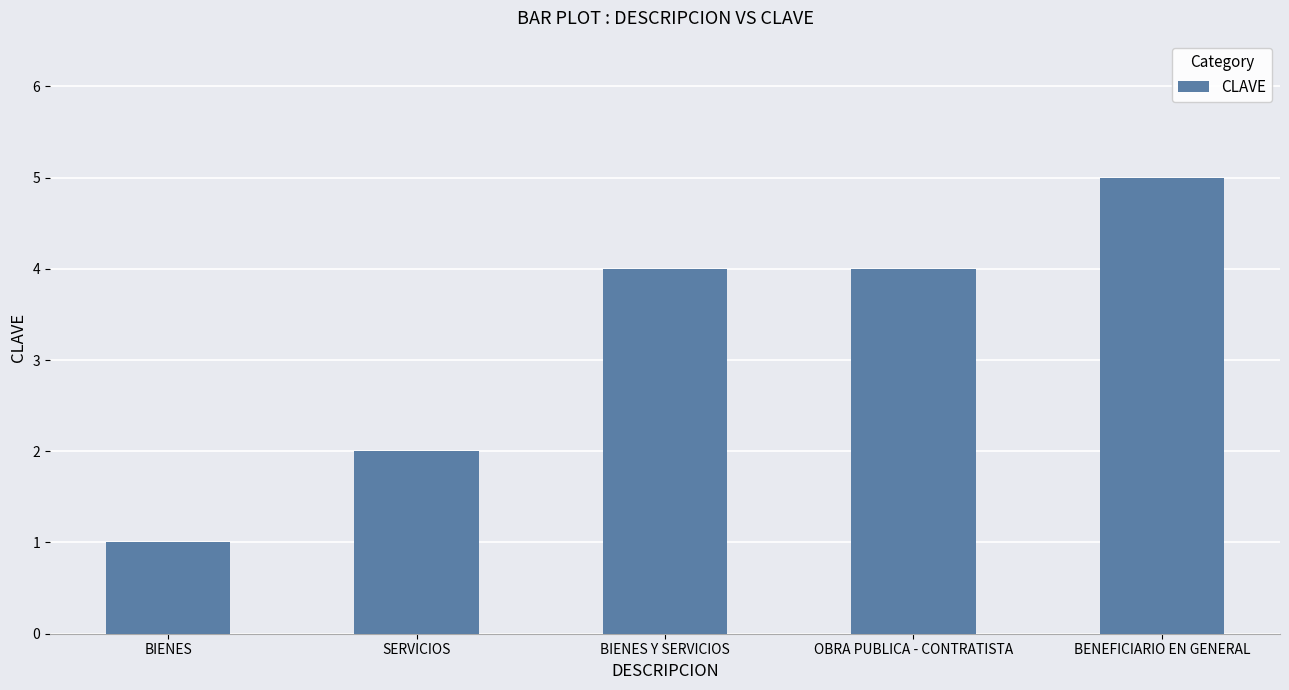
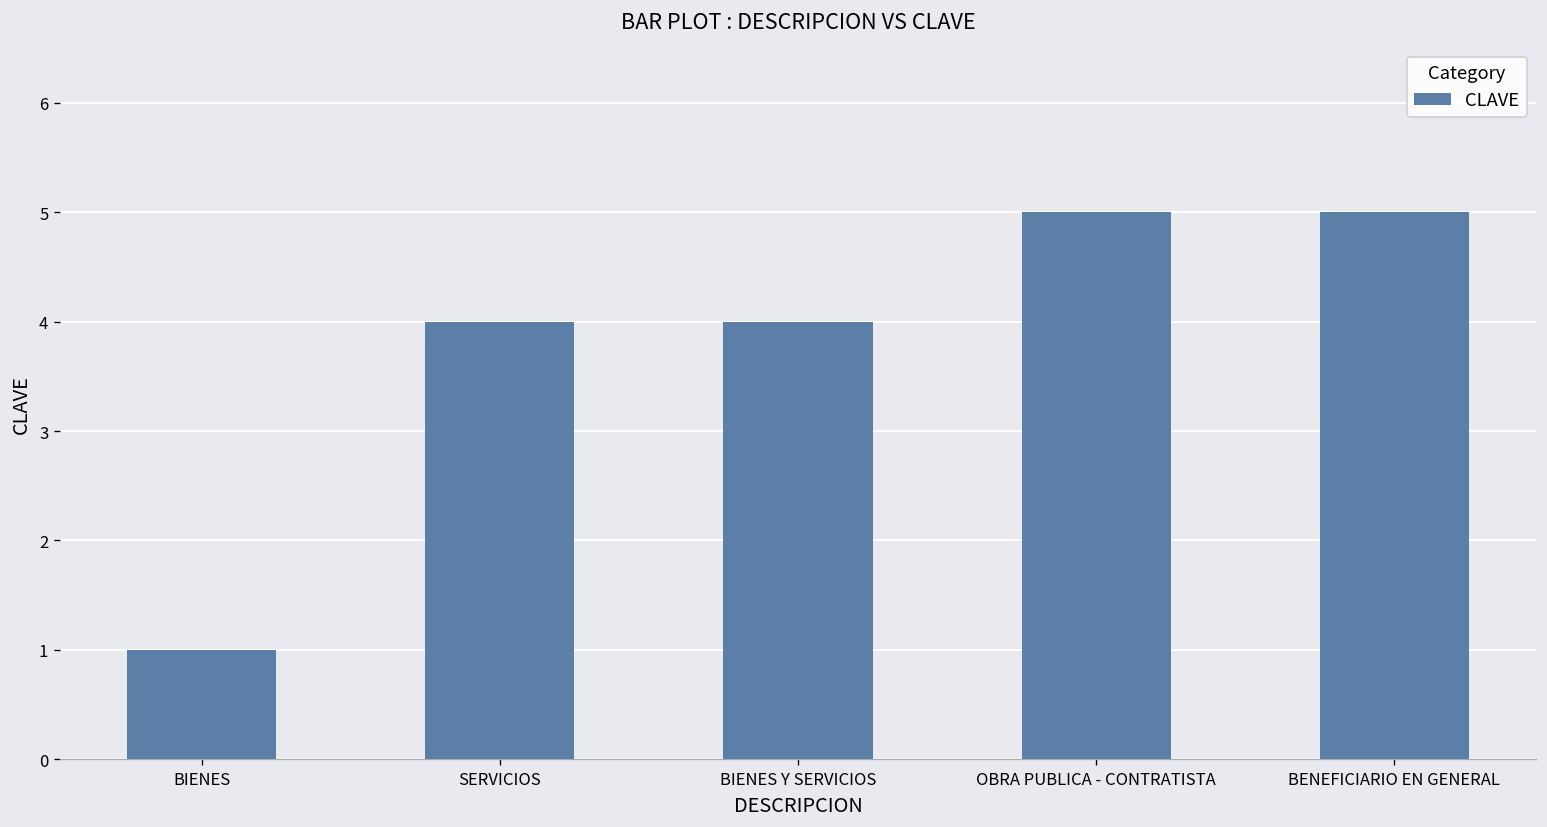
  {
    "BIENES": 1,
-   "SERVICIOS": 2,
+   "SERVICIOS": 4,
    "BIENES Y SERVICIOS": 4,
-   "OBRA PUBLICA - CONTRATISTA": 4,
+   "OBRA PUBLICA - CONTRATISTA": 5,
    "BENEFICIARIO EN GENERAL": 5
  }
